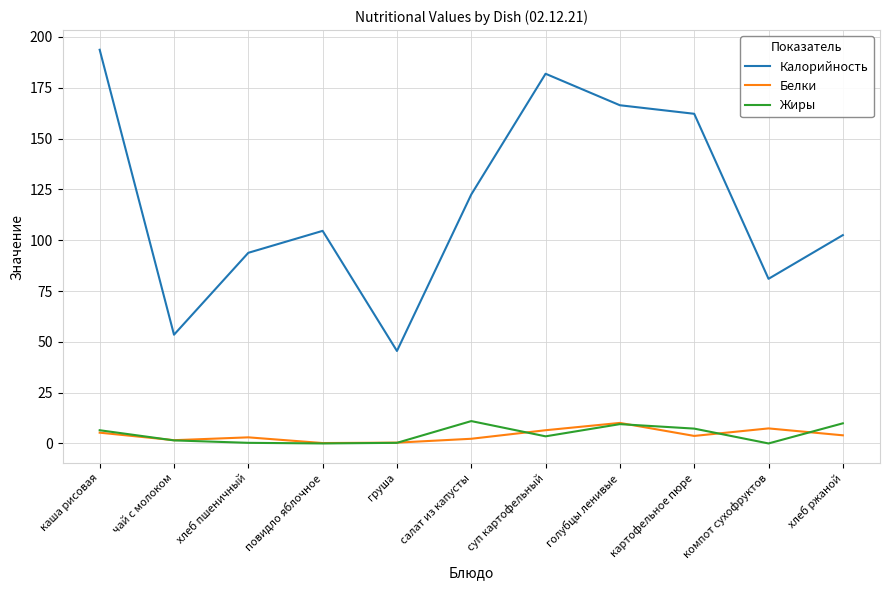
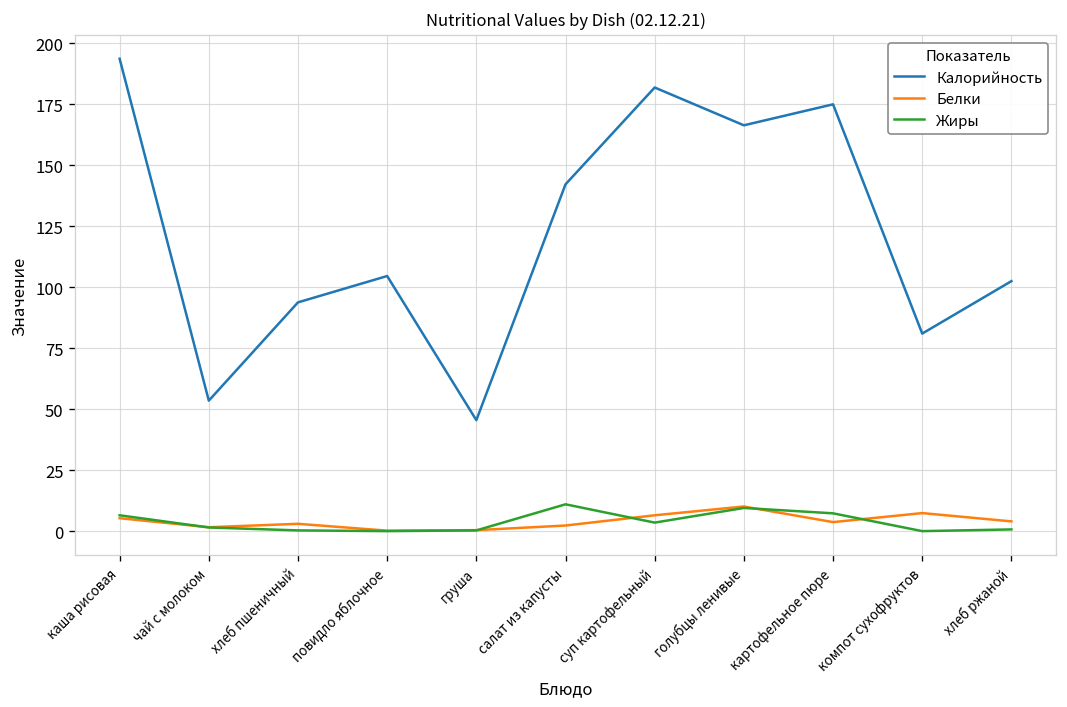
  {
    "Калорийность": {
      "каша рисовая": 194,
      "чай с молоком": 54,
      "хлеб пшеничный": 94,
      "повидло яблочное": 105,
      "груша": 46,
-     "салат из капусты": 123,
+     "салат из капусты": 142,
      "суп картофельный": 182,
      "голубцы ленивые": 166,
-     "картофельное пюре": 162,
+     "картофельное пюре": 175,
      "компот сухофруктов": 81,
      "хлеб ржаной": 103
    },
    "Белки": {
      "хлеб пшеничный": 3,
      "салат из капусты": 2,
      "суп картофельный": 7,
      "картофельное пюре": 4,
      "компот сухофруктов": 7,
      "хлеб ржаной": 4
    },
    "Жиры": {
      "хлеб пшеничный": 0,
      "салат из капусты": 11,
      "суп картофельный": 4,
      "картофельное пюре": 7,
      "компот сухофруктов": 0,
-     "хлеб ржаной": 10
+     "хлеб ржаной": 1
    }
  }
